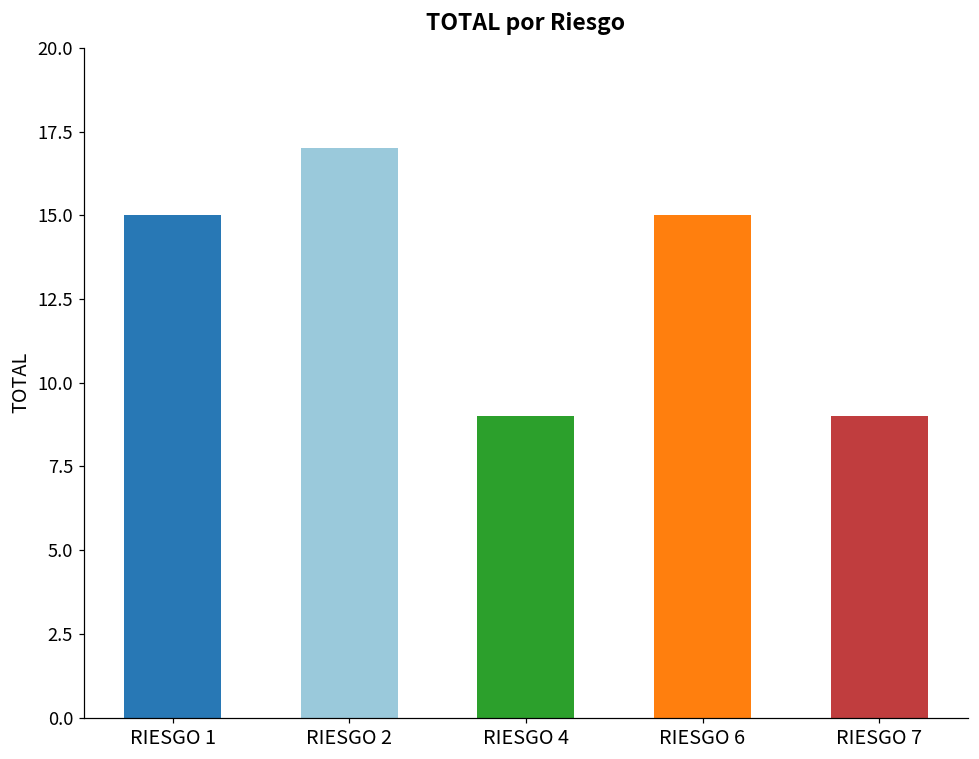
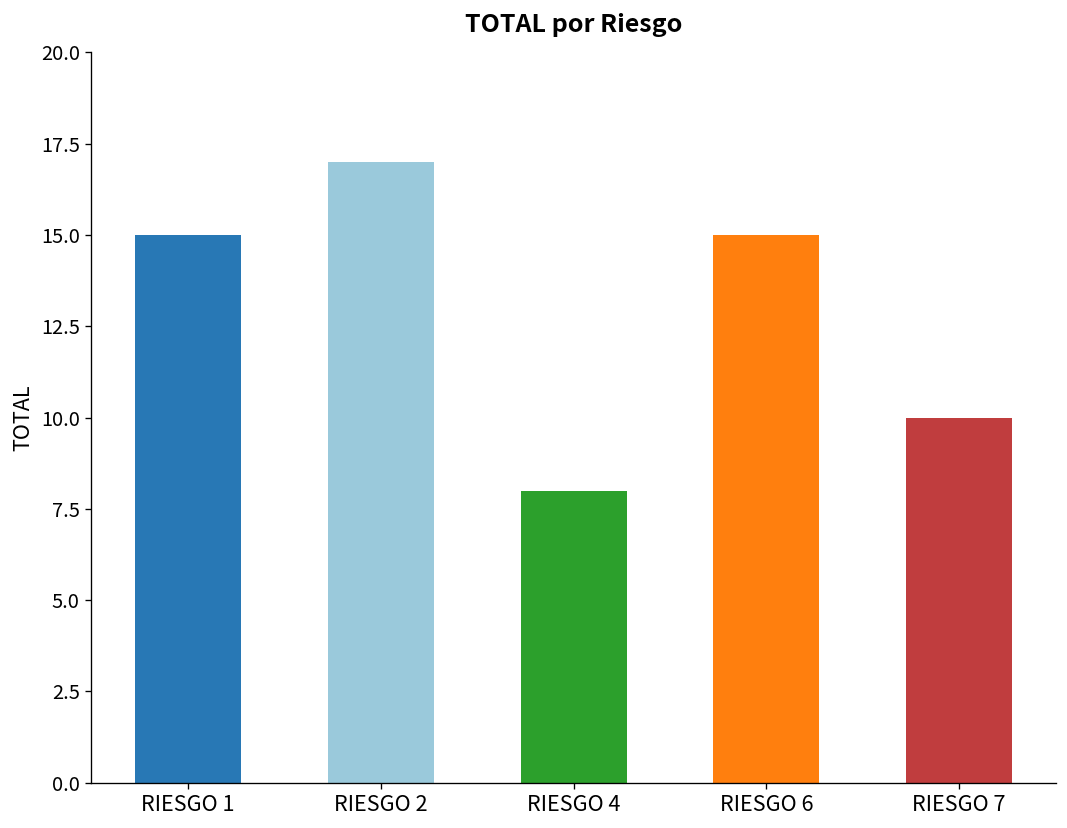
  {
    "RIESGO 1": 15,
    "RIESGO 2": 17,
-   "RIESGO 4": 9,
+   "RIESGO 4": 8,
    "RIESGO 6": 15,
-   "RIESGO 7": 9
+   "RIESGO 7": 10
  }
